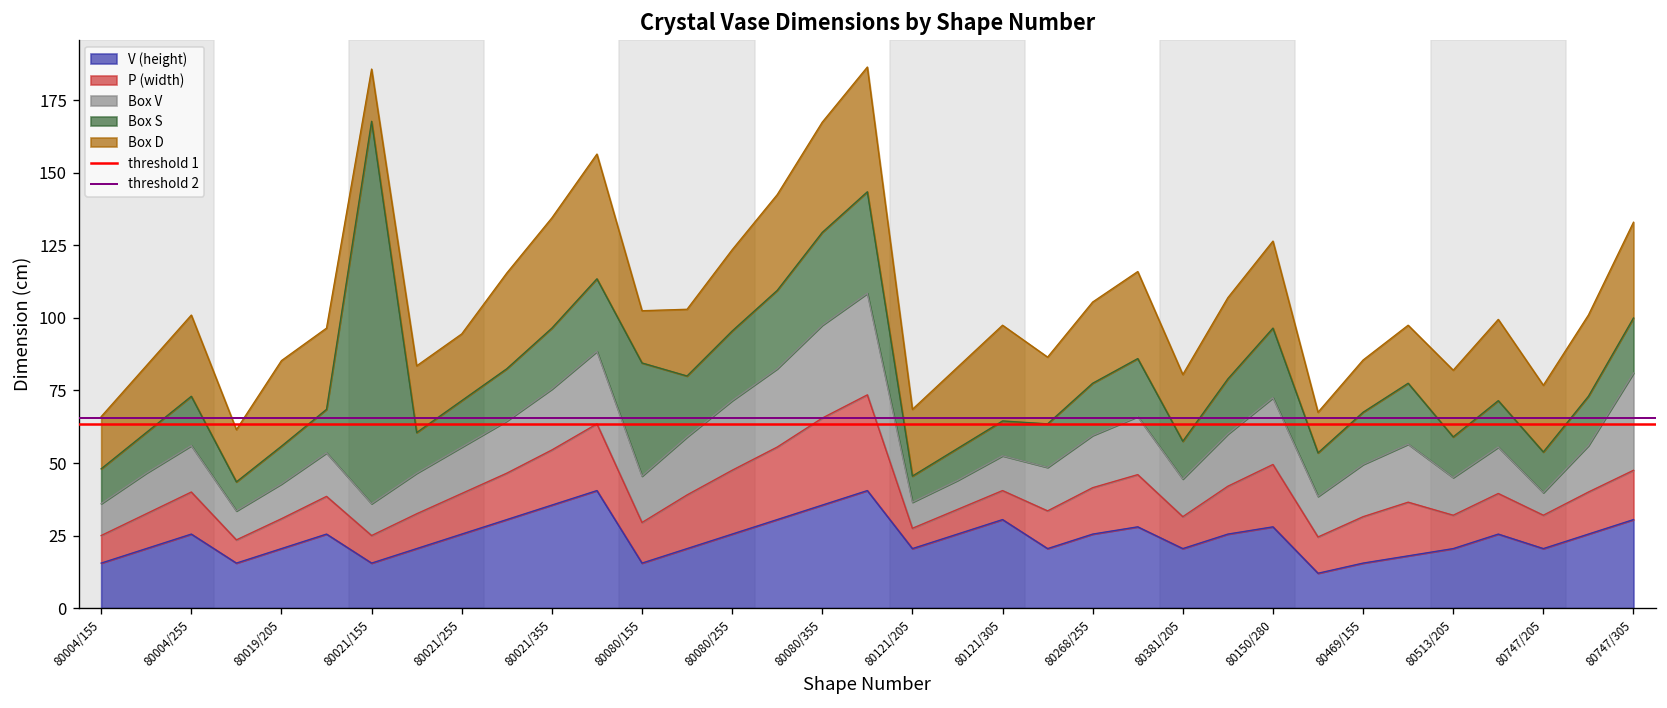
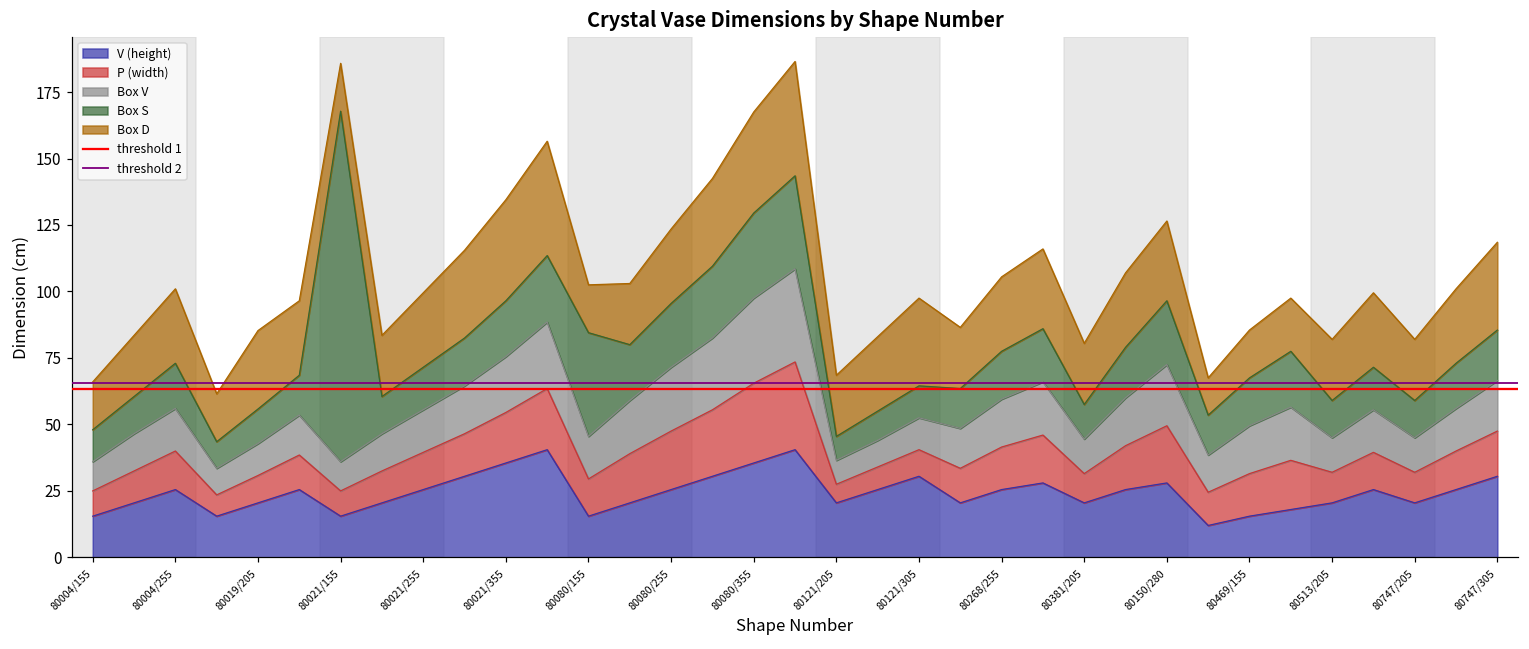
  {
    "V (height)": {
      "80004/155": 16,
      "80004/255": 26,
      "80019/205": 21,
      "80021/155": 16,
      "80021/255": 26,
      "80021/355": 36,
      "80080/155": 16,
      "80080/255": 26,
      "80080/355": 36,
      "80121/205": 21,
      "80121/305": 31,
      "80268/255": 26,
      "80381/205": 21,
      "80150/280": 28,
      "80469/155": 16,
      "80513/205": 21,
      "80747/205": 21,
      "80747/305": 31
    },
    "P (width)": {
      "80004/155": 10,
      "80004/255": 15,
      "80019/205": 10,
      "80021/155": 10,
      "80021/255": 14,
      "80021/355": 19,
      "80080/155": 14,
      "80080/255": 22,
      "80080/355": 30,
      "80121/205": 7,
      "80121/305": 10,
      "80268/255": 16,
      "80381/205": 11,
      "80150/280": 22,
      "80469/155": 16,
      "80513/205": 12,
      "80747/205": 12,
      "80747/305": 17
    },
    "Box V": {
      "80004/155": 11,
      "80004/255": 16,
      "80019/205": 12,
      "80021/155": 11,
      "80021/255": 16,
      "80021/355": 21,
      "80080/155": 16,
      "80080/255": 24,
      "80080/355": 32,
      "80121/205": 9,
      "80121/305": 12,
      "80268/255": 18,
      "80381/205": 13,
      "80150/280": 23,
      "80469/155": 18,
      "80513/205": 13,
-     "80747/205": 8,
-     "80747/305": 34
+     "80747/205": 13,
+     "80747/305": 19
    },
    "Box S": {
      "80004/155": 12,
      "80004/255": 17,
      "80019/205": 13,
      "80021/155": 132,
      "80021/255": 16,
      "80021/355": 21,
      "80080/155": 39,
      "80080/255": 24,
      "80080/355": 32,
      "80121/205": 9,
      "80121/305": 12,
      "80268/255": 18,
      "80381/205": 13,
      "80150/280": 24,
      "80469/155": 18,
      "80513/205": 14,
      "80747/205": 14,
      "80747/305": 19
    },
    "Box D": {
      "80004/155": 18,
      "80004/255": 28,
      "80019/205": 30,
      "80021/155": 18,
-     "80021/255": 23,
+     "80021/255": 28,
      "80021/355": 38,
      "80080/155": 18,
      "80080/255": 28,
      "80080/355": 38,
      "80121/205": 23,
      "80121/305": 33,
      "80268/255": 28,
      "80381/205": 23,
      "80150/280": 30,
      "80469/155": 18,
      "80513/205": 23,
      "80747/205": 23,
      "80747/305": 33
    }
  }
